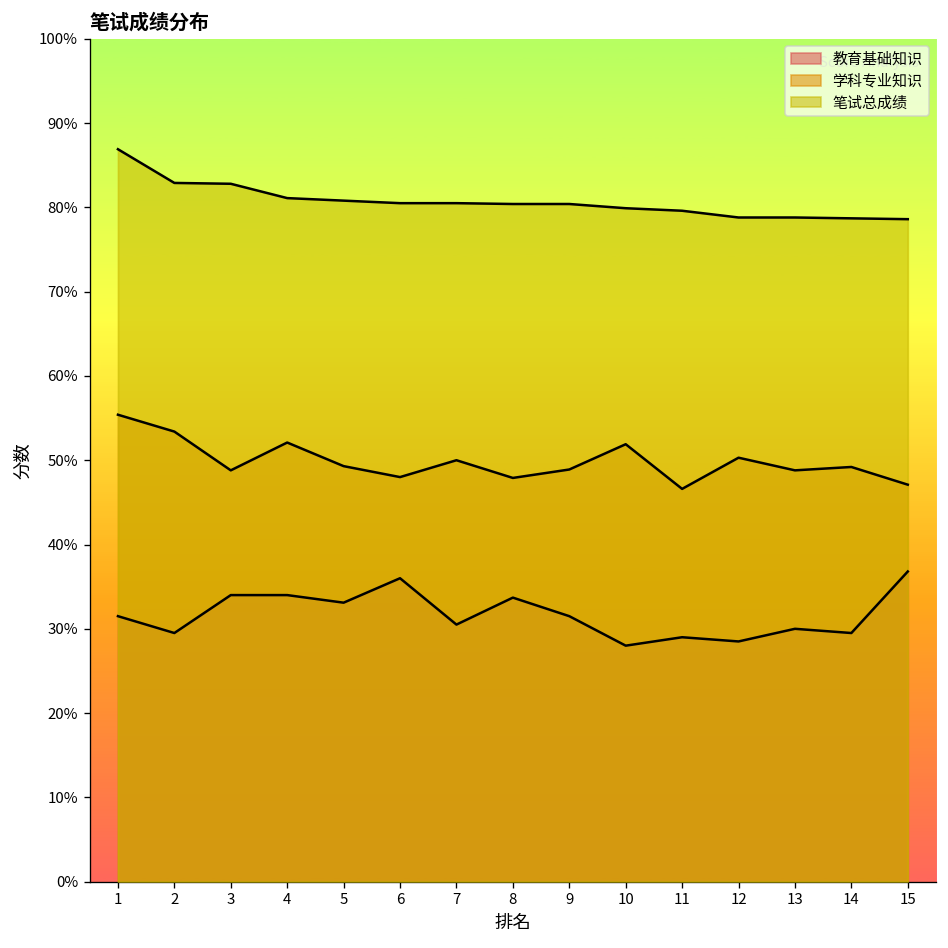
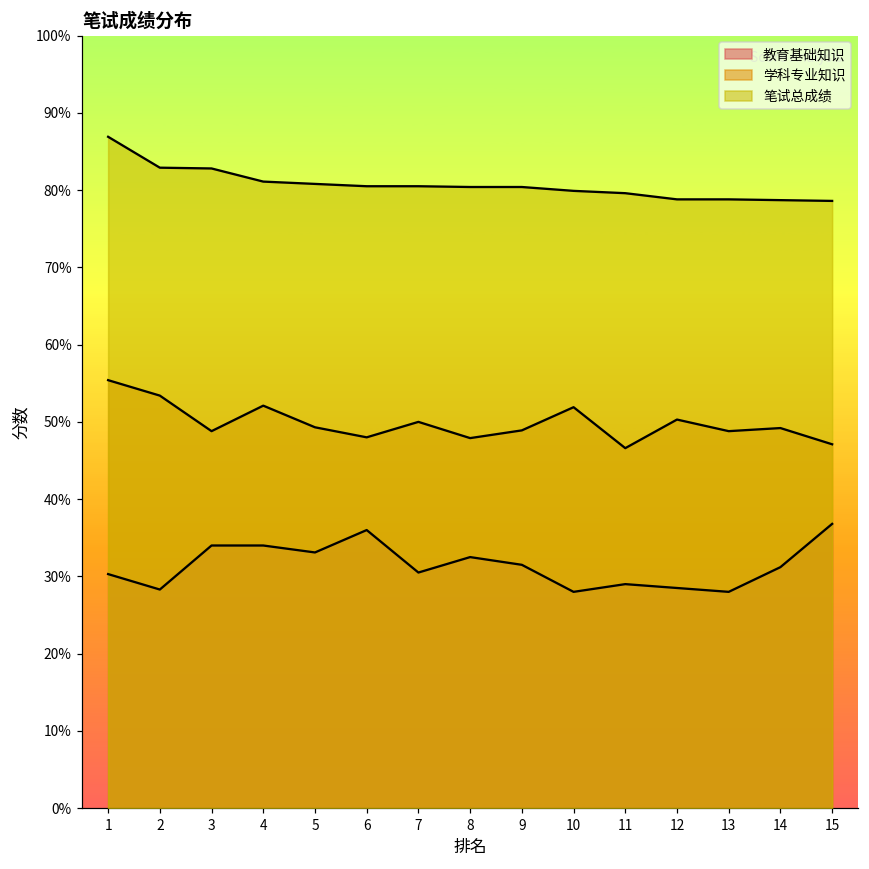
  {
    "教育基础知识": {
-     "1": "32%",
-     "2": "30%",
+     "1": "30%",
+     "2": "28%",
      "3": "34%",
      "4": "34%",
      "5": "33%",
      "6": "36%",
      "7": "31%",
-     "8": "34%",
+     "8": "33%",
      "9": "32%",
      "10": "28%",
      "11": "29%",
      "12": "29%",
-     "13": "30%",
-     "14": "30%",
+     "13": "28%",
+     "14": "31%",
      "15": "37%"
    }
  }
